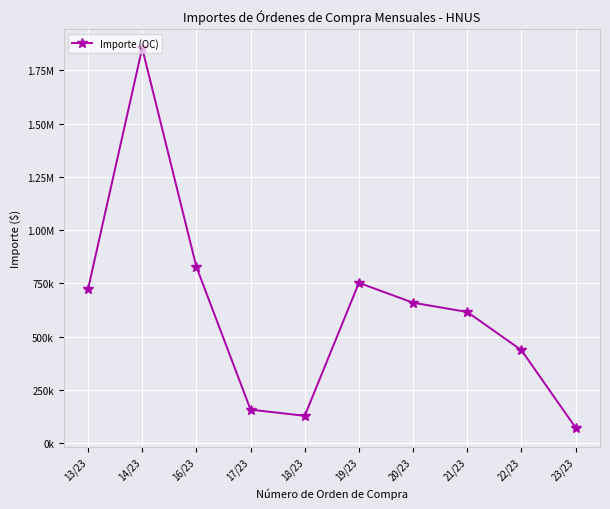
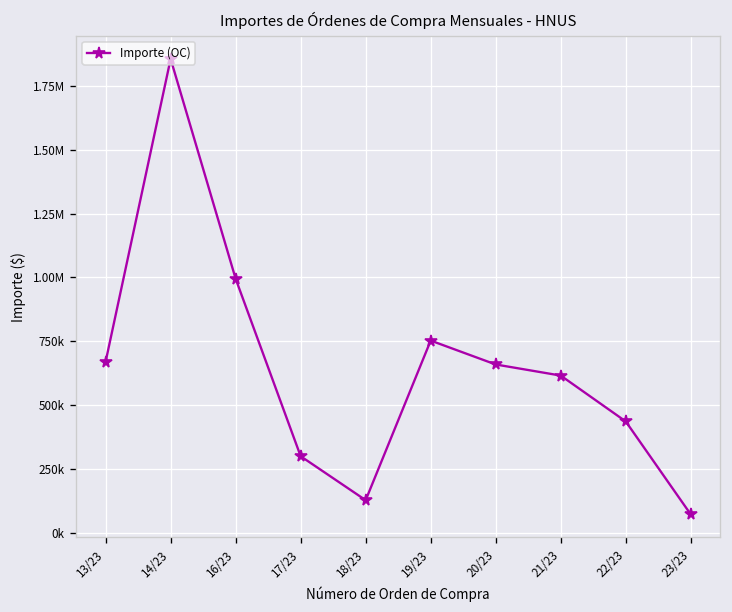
  {
-   "13/23": 720000,
-   "16/23": 830000,
-   "17/23": 160000,
+   "13/23": 670000,
+   "16/23": 990000,
+   "17/23": 300000,
    "18/23": 130000,
    "19/23": 750000,
    "20/23": 660000,
    "21/23": 620000,
    "22/23": 440000,
    "23/23": 70000
  }
